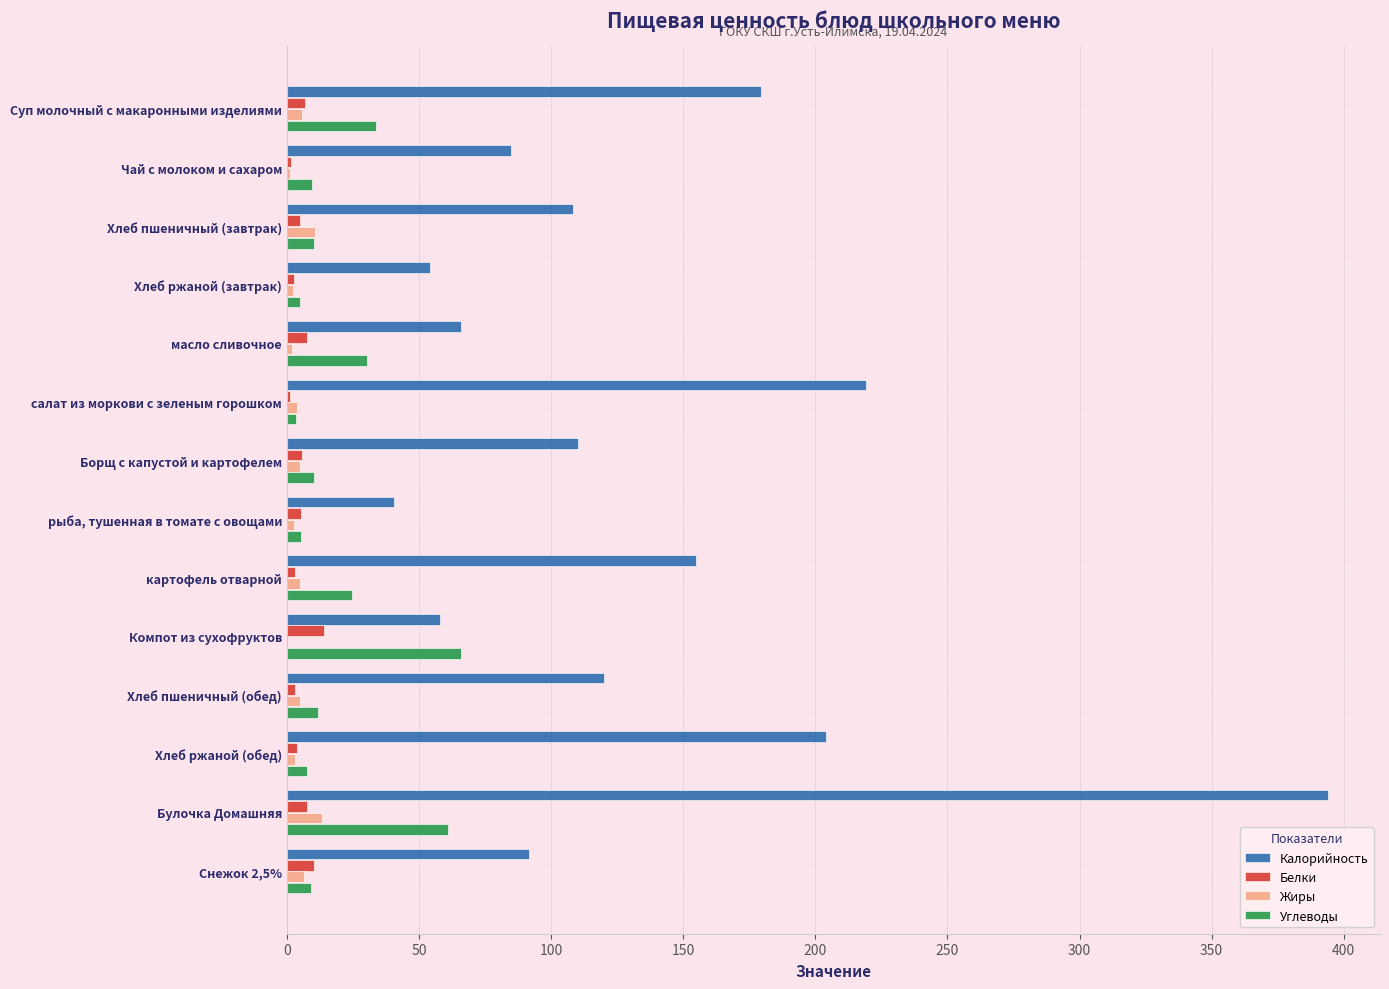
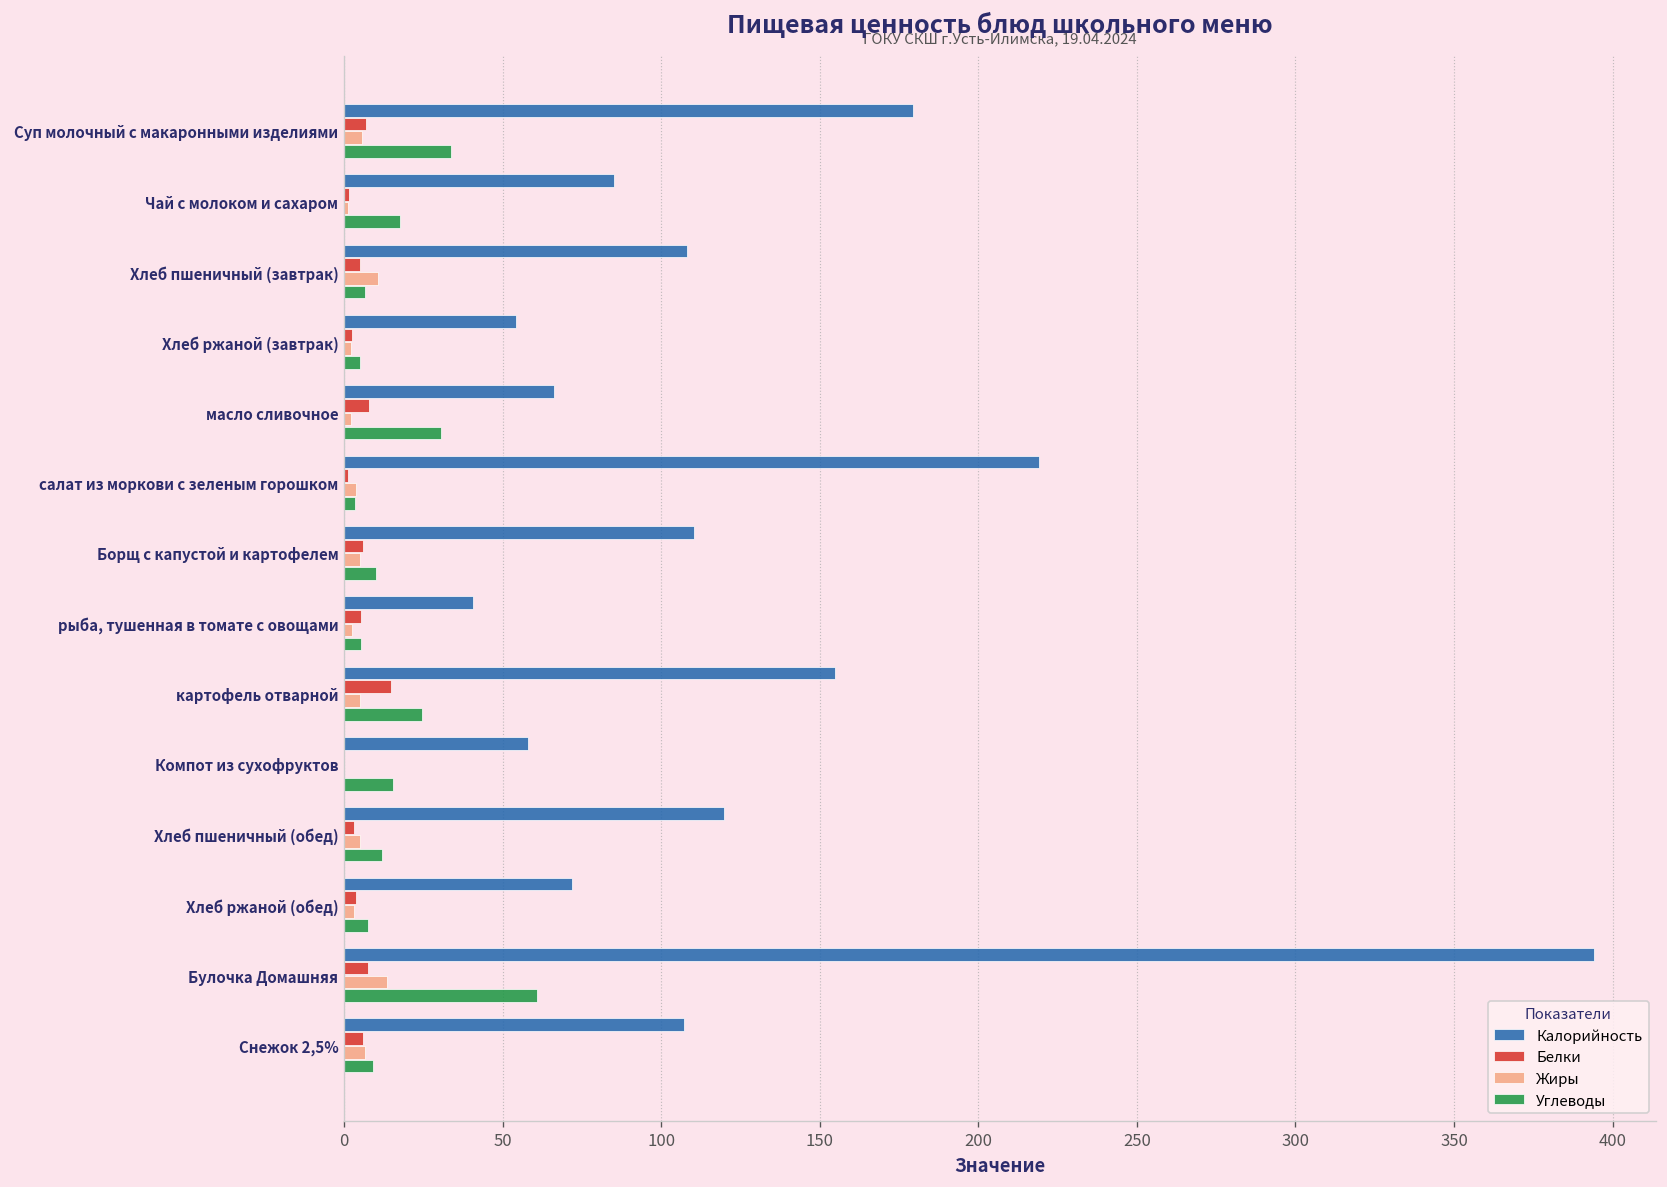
  {
    "Калорийность": {
      "Суп молочный с макаронными изделиями": 179,
      "Чай с молоком и сахаром": 85,
      "Хлеб пшеничный (завтрак)": 108,
      "Хлеб ржаной (завтрак)": 54,
      "масло сливочное": 66,
      "салат из моркови с зеленым горошком": 219,
      "Борщ с капустой и картофелем": 110,
      "рыба, тушенная в томате с овощами": 41,
      "картофель отварной": 155,
      "Компот из сухофруктов": 58,
      "Хлеб пшеничный (обед)": 120,
-     "Хлеб ржаной (обед)": 204,
+     "Хлеб ржаной (обед)": 72,
      "Булочка Домашняя": 394,
-     "Снежок 2,5%": 92
+     "Снежок 2,5%": 107
    },
    "Белки": {
      "Суп молочный с макаронными изделиями": 7,
      "Чай с молоком и сахаром": 2,
      "Хлеб пшеничный (завтрак)": 5,
      "Хлеб ржаной (завтрак)": 3,
      "масло сливочное": 8,
      "салат из моркови с зеленым горошком": 1,
      "Борщ с капустой и картофелем": 6,
      "рыба, тушенная в томате с овощами": 5,
-     "картофель отварной": 3,
-     "Компот из сухофруктов": 14,
+     "картофель отварной": 15,
+     "Компот из сухофруктов": 0,
      "Хлеб пшеничный (обед)": 3,
      "Хлеб ржаной (обед)": 4,
      "Булочка Домашняя": 7,
-     "Снежок 2,5%": 10
+     "Снежок 2,5%": 6
    },
    "Жиры": {
      "Суп молочный с макаронными изделиями": 6,
      "Чай с молоком и сахаром": 1,
      "Хлеб пшеничный (завтрак)": 11,
      "Хлеб ржаной (завтрак)": 2,
      "масло сливочное": 2,
      "салат из моркови с зеленым горошком": 4,
      "Борщ с капустой и картофелем": 5,
      "рыба, тушенная в томате с овощами": 3,
      "картофель отварной": 5,
      "Компот из сухофруктов": 0,
      "Хлеб пшеничный (обед)": 5,
      "Хлеб ржаной (обед)": 3,
      "Булочка Домашняя": 13,
      "Снежок 2,5%": 6
    },
    "Углеводы": {
      "Суп молочный с макаронными изделиями": 34,
-     "Чай с молоком и сахаром": 9,
-     "Хлеб пшеничный (завтрак)": 10,
+     "Чай с молоком и сахаром": 17,
+     "Хлеб пшеничный (завтрак)": 6,
      "Хлеб ржаной (завтрак)": 5,
      "масло сливочное": 31,
      "салат из моркови с зеленым горошком": 3,
      "Борщ с капустой и картофелем": 10,
      "рыба, тушенная в томате с овощами": 5,
      "картофель отварной": 24,
-     "Компот из сухофруктов": 66,
+     "Компот из сухофруктов": 15,
      "Хлеб пшеничный (обед)": 12,
      "Хлеб ржаной (обед)": 8,
      "Булочка Домашняя": 61,
      "Снежок 2,5%": 9
    }
  }
